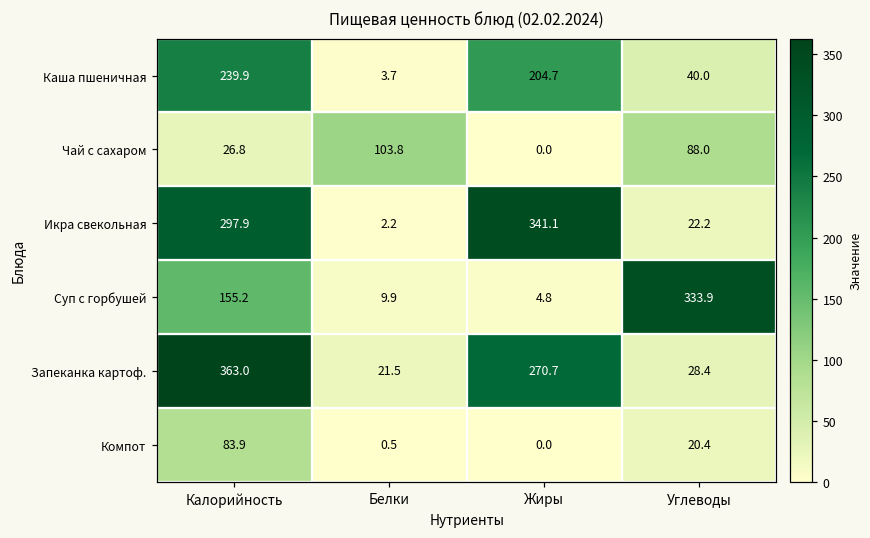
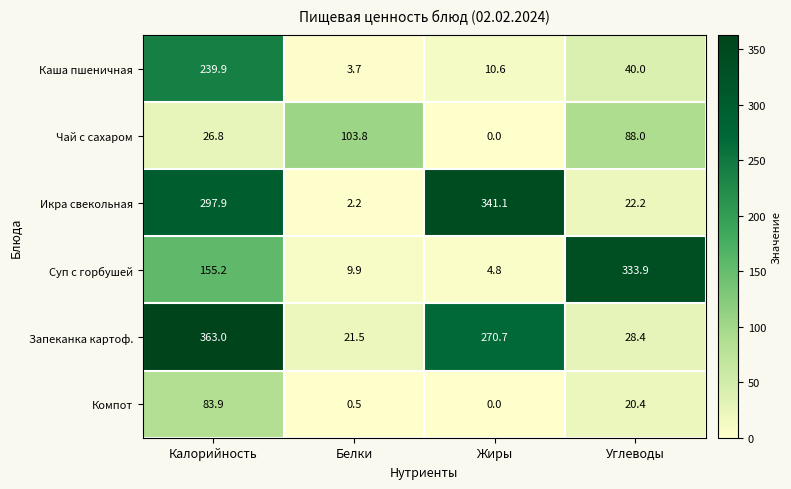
  {
    "Каша пшеничная": {
      "Калорийность": 239.9,
      "Белки": 3.7,
-     "Жиры": 204.7,
+     "Жиры": 10.6,
      "Углеводы": 40.0
    },
    "Чай с сахаром": {
      "Калорийность": 26.8,
      "Белки": 103.8,
      "Жиры": 0.0,
      "Углеводы": 88.0
    },
    "Икра свекольная": {
      "Калорийность": 297.9,
      "Белки": 2.2,
      "Жиры": 341.1,
      "Углеводы": 22.2
    },
    "Суп с горбушей": {
      "Калорийность": 155.2,
      "Белки": 9.9,
      "Жиры": 4.8,
      "Углеводы": 333.9
    },
    "Запеканка картоф.": {
      "Калорийность": 363.0,
      "Белки": 21.5,
      "Жиры": 270.7,
      "Углеводы": 28.4
    },
    "Компот": {
      "Калорийность": 83.9,
      "Белки": 0.5,
      "Жиры": 0.0,
      "Углеводы": 20.4
    }
  }
